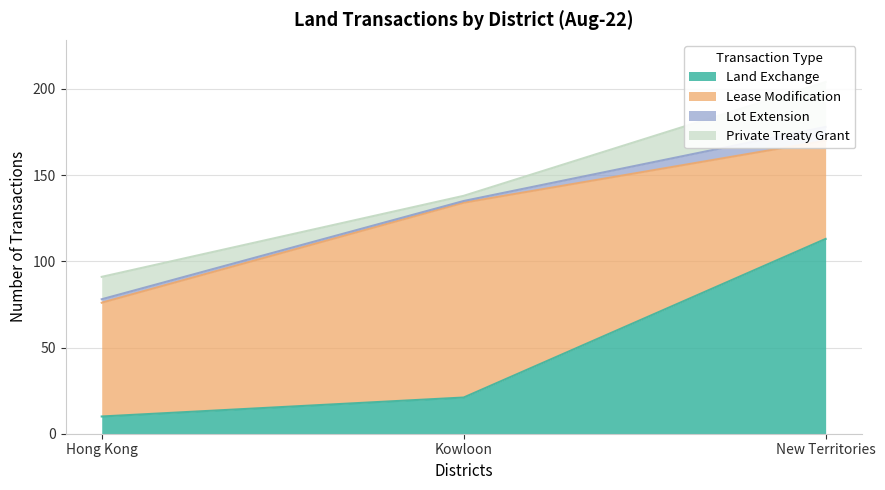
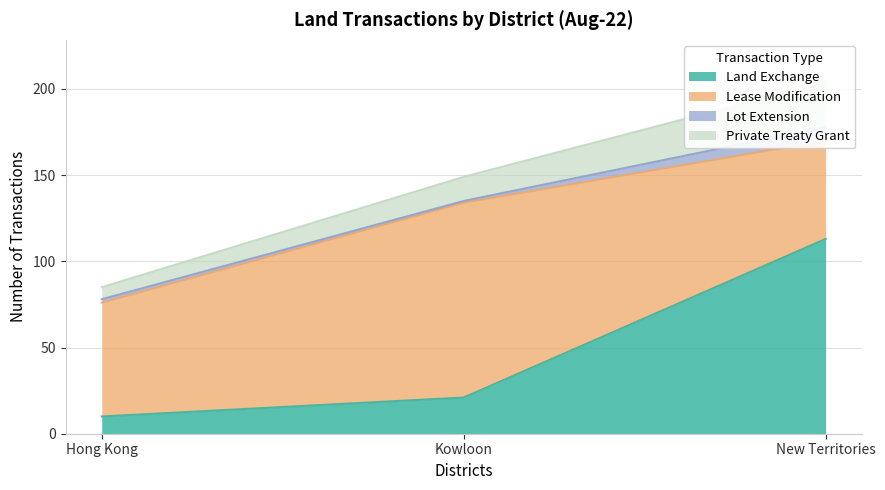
  {
    "Land Exchange": {
      "Hong Kong": 10,
      "Kowloon": 21,
      "New Territories": 113
    },
    "Lease Modification": {
      "Hong Kong": 66
    },
    "Lot Extension": {
      "Hong Kong": 2
    },
    "Private Treaty Grant": {
-     "Hong Kong": 13,
-     "Kowloon": 3
+     "Hong Kong": 7,
+     "Kowloon": 14
    }
  }
